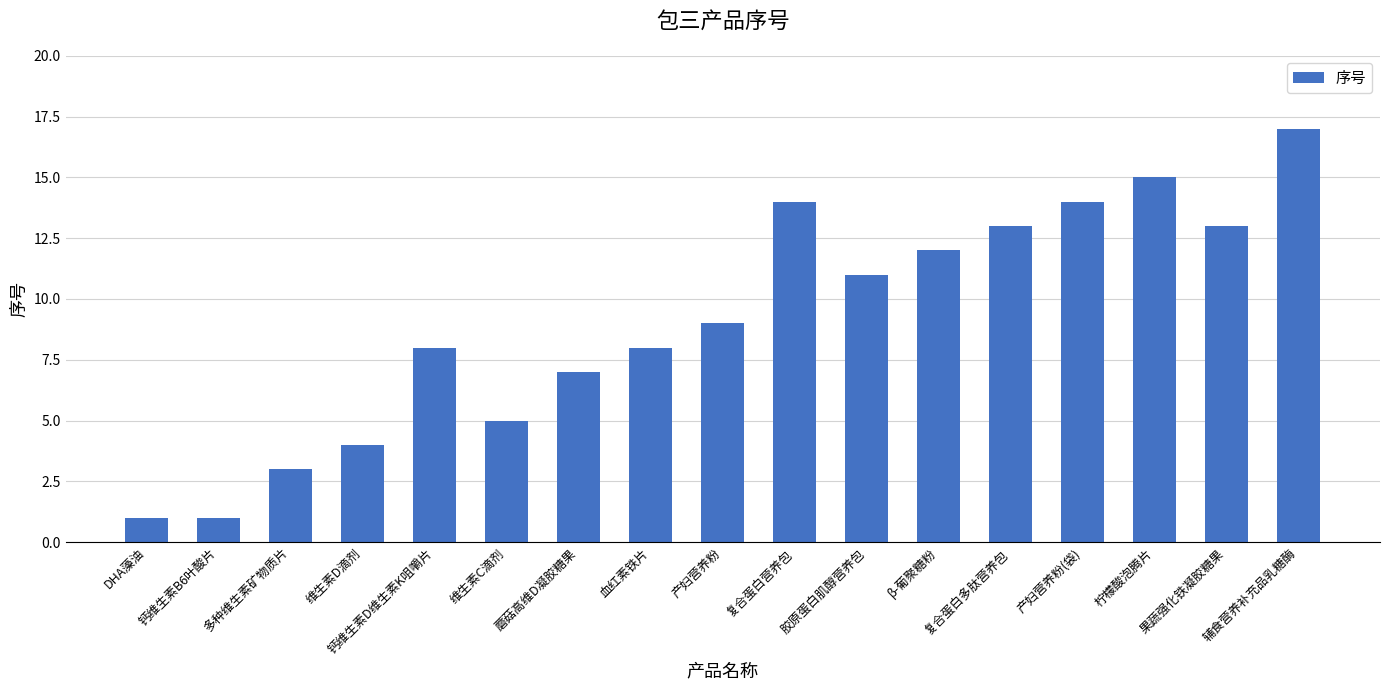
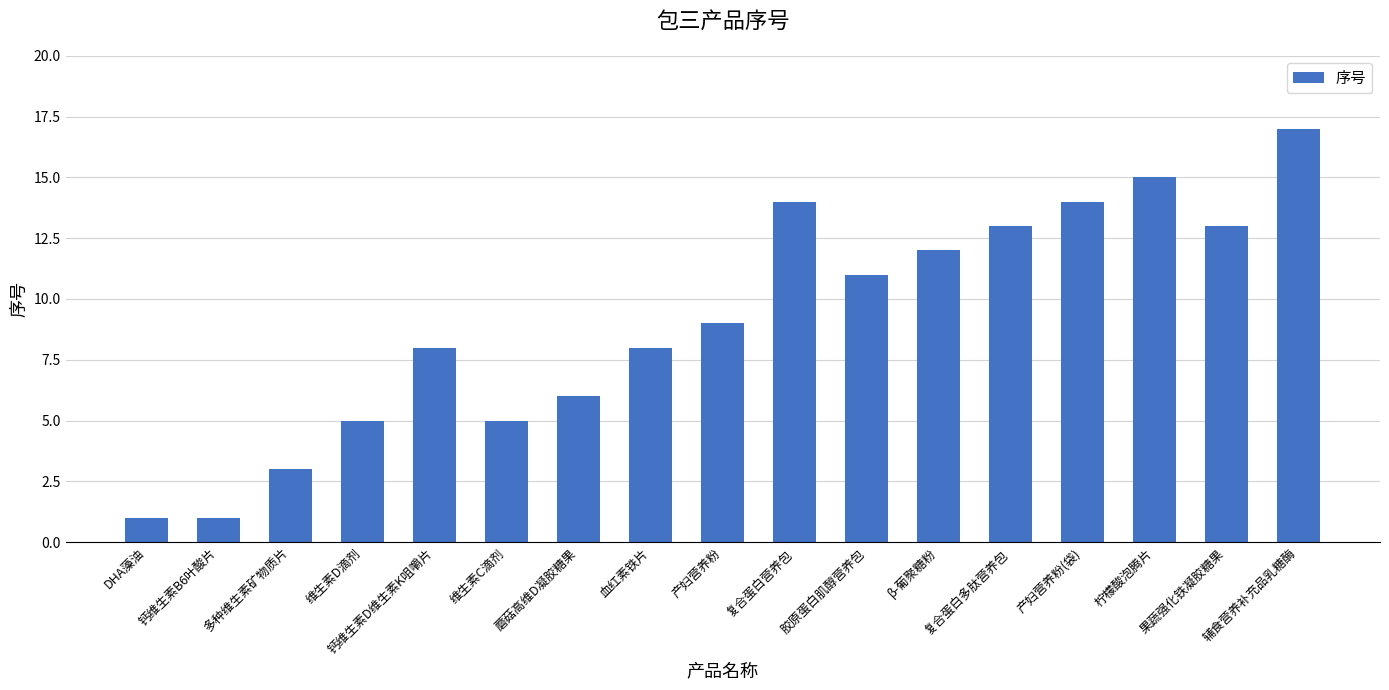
  {
    "DHA藻油": 1,
    "钙维生素B6叶酸片": 1,
    "多种维生素矿物质片": 3,
-   "维生素D滴剂": 4,
+   "维生素D滴剂": 5,
    "钙维生素D维生素K咀嚼片": 8,
    "维生素C滴剂": 5,
-   "蘑菇高维D凝胶糖果": 7,
+   "蘑菇高维D凝胶糖果": 6,
    "血红素铁片": 8,
    "产妇营养粉": 9,
    "复合蛋白营养包": 14,
    "胶原蛋白肌醇营养包": 11,
    "β-葡聚糖粉": 12,
    "复合蛋白多肽营养包": 13,
    "产妇营养粉(袋)": 14,
    "柠檬酸泡腾片": 15,
    "果蔬强化铁凝胶糖果": 13,
    "辅食营养补充品乳糖酶": 17
  }
